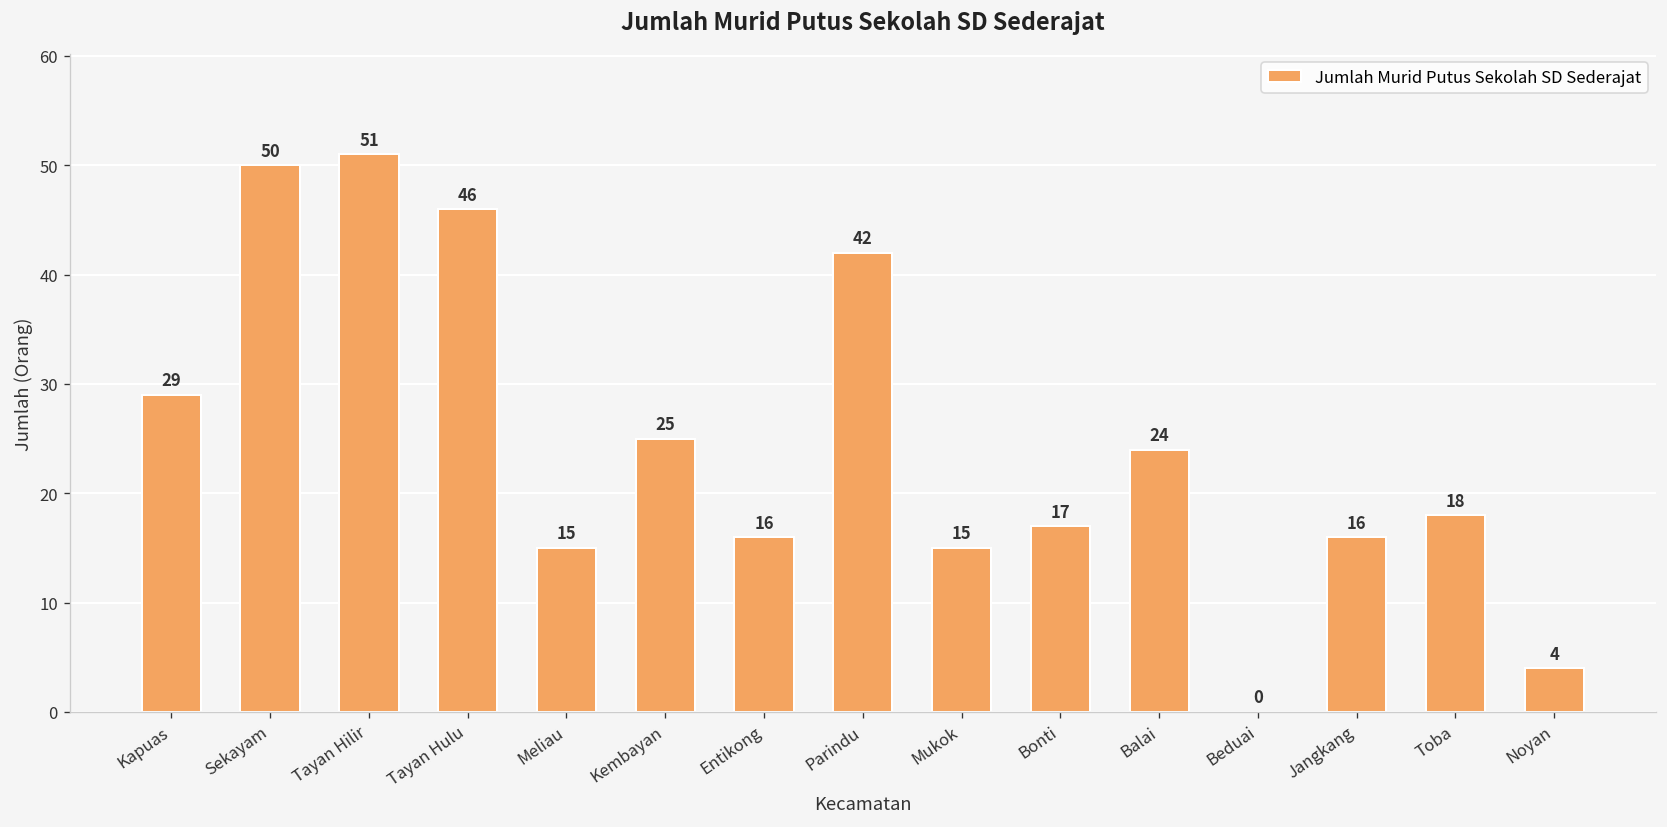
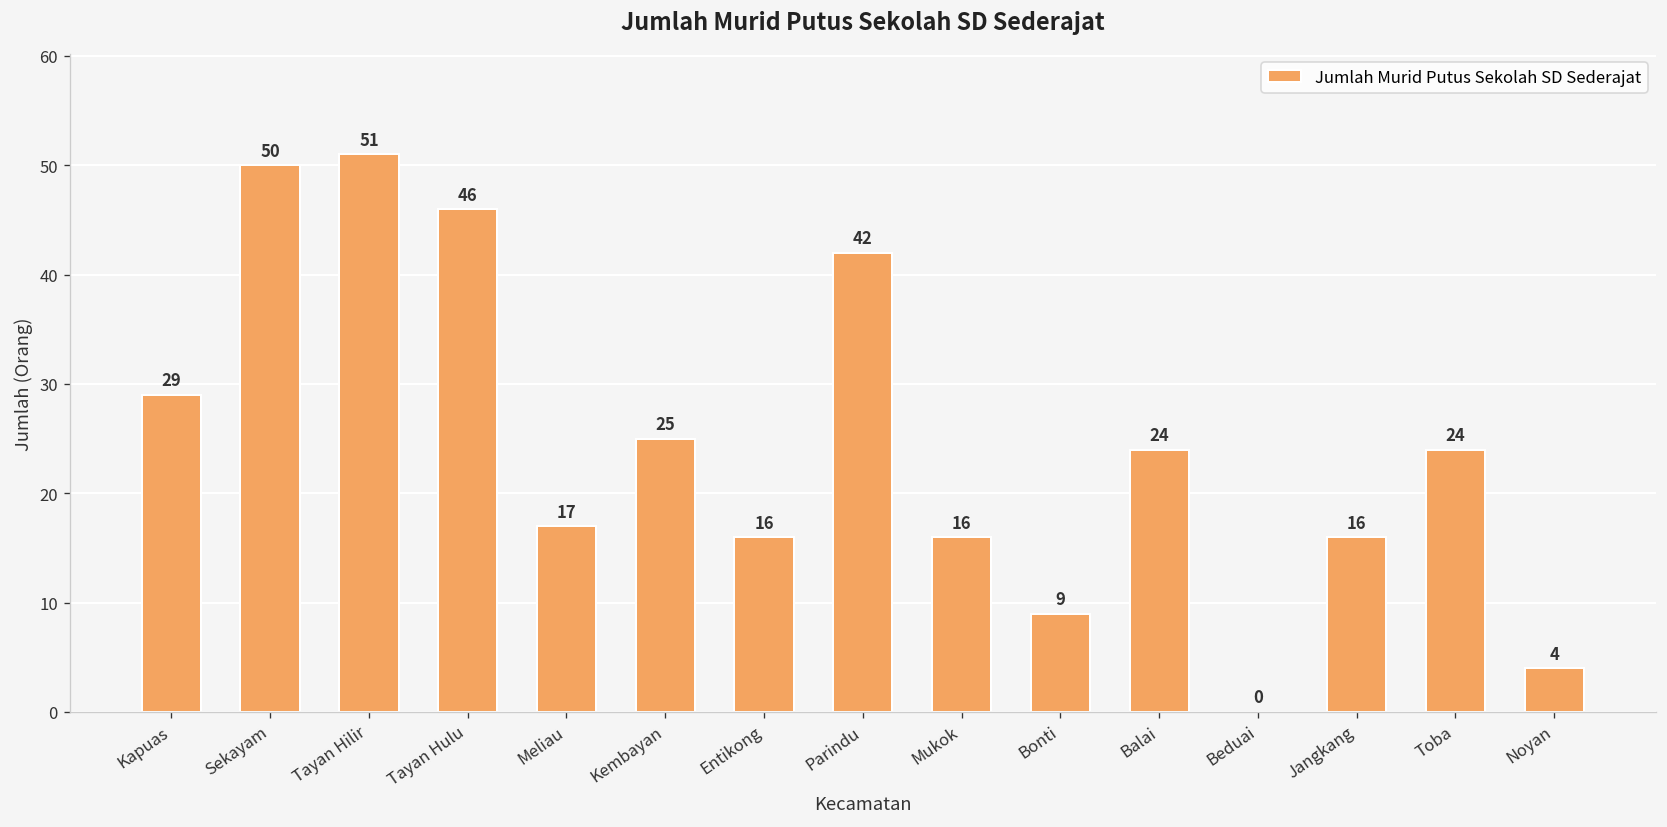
  {
    "Kapuas": 29,
    "Sekayam": 50,
    "Tayan Hilir": 51,
    "Tayan Hulu": 46,
-   "Meliau": 15,
+   "Meliau": 17,
    "Kembayan": 25,
    "Entikong": 16,
    "Parindu": 42,
-   "Mukok": 15,
-   "Bonti": 17,
+   "Mukok": 16,
+   "Bonti": 9,
    "Balai": 24,
    "Beduai": 0,
    "Jangkang": 16,
-   "Toba": 18,
+   "Toba": 24,
    "Noyan": 4
  }
